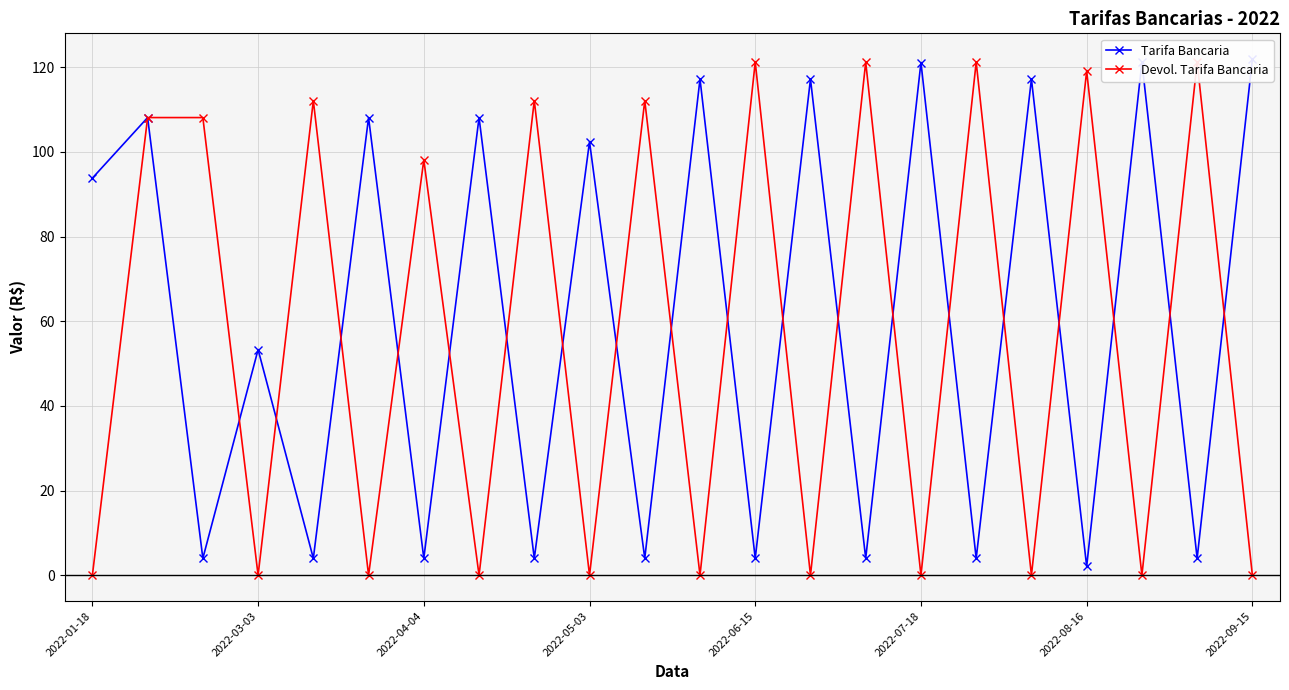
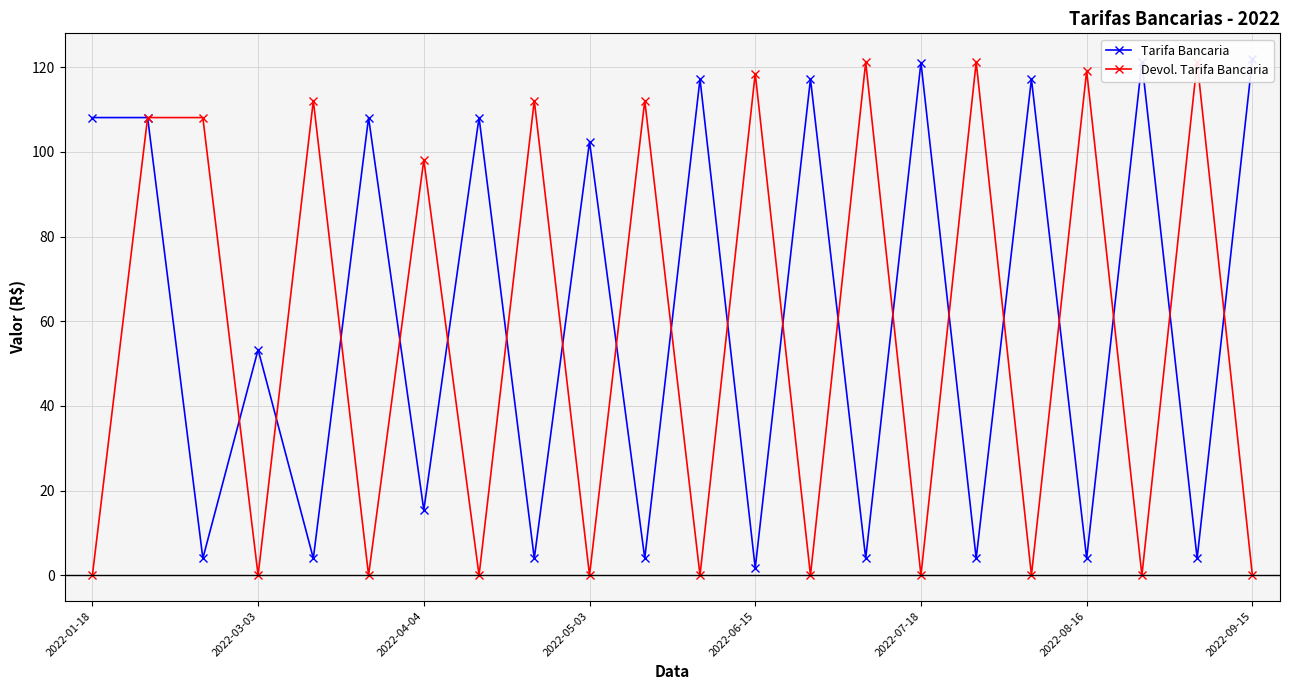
  {
    "Tarifa Bancaria": {
-     "2022-01-18": 94,
+     "2022-01-18": 108,
      "2022-03-03": 53,
-     "2022-04-04": 4,
+     "2022-04-04": 15,
      "2022-05-03": 102,
-     "2022-06-15": 4,
+     "2022-06-15": 2,
      "2022-07-18": 121,
-     "2022-08-16": 2
+     "2022-08-16": 4
    },
    "Devol. Tarifa Bancaria": {
      "2022-01-18": 0,
      "2022-03-03": 0,
      "2022-04-04": 98,
      "2022-05-03": 0,
-     "2022-06-15": 121,
+     "2022-06-15": 119,
      "2022-07-18": 0,
      "2022-08-16": 119,
      "2022-09-15": 0
    }
  }
